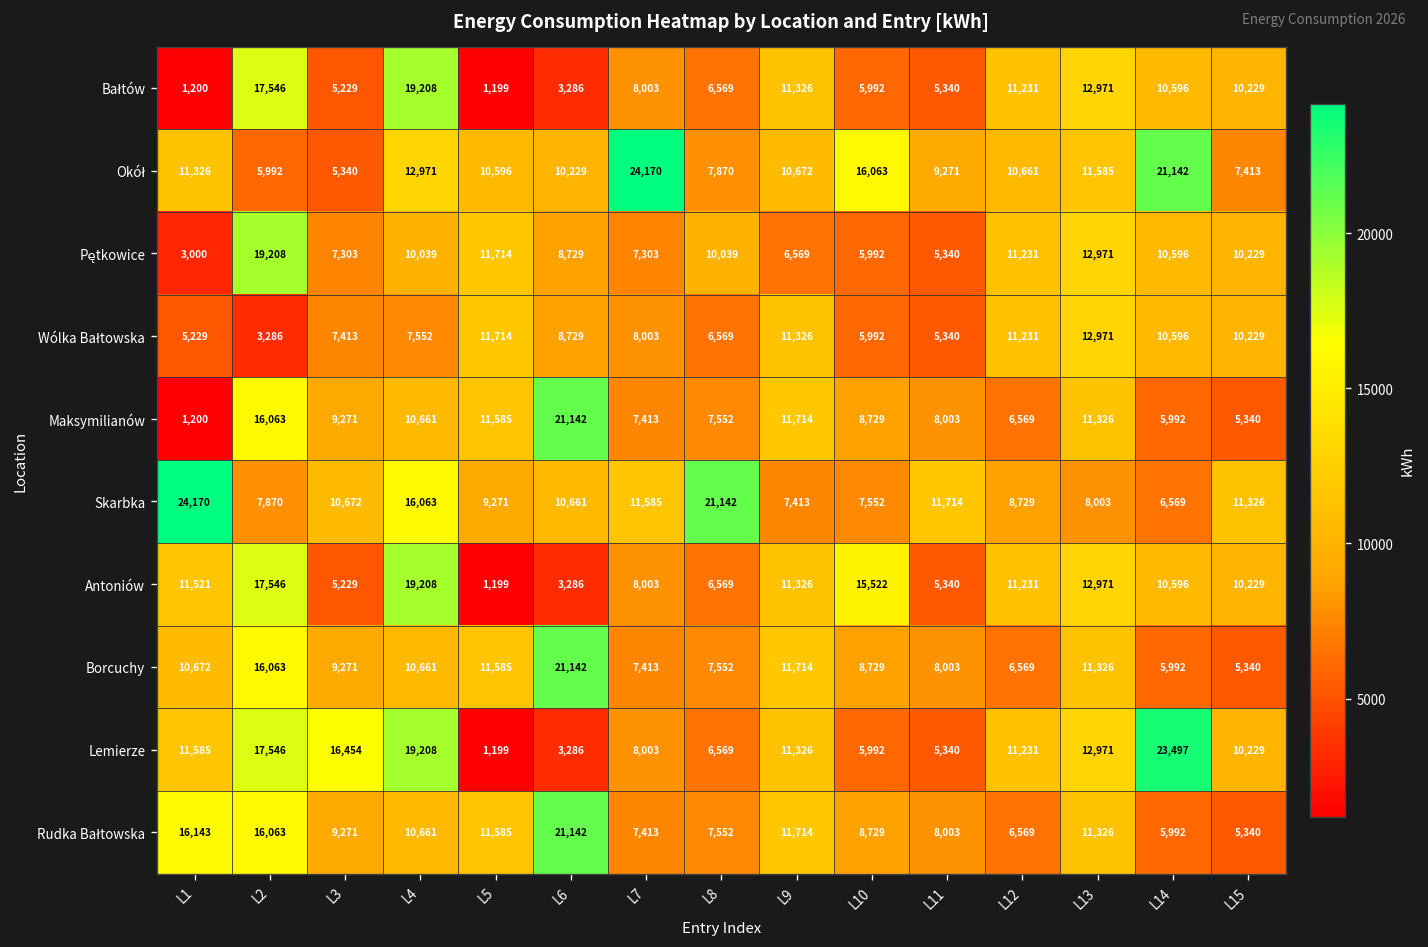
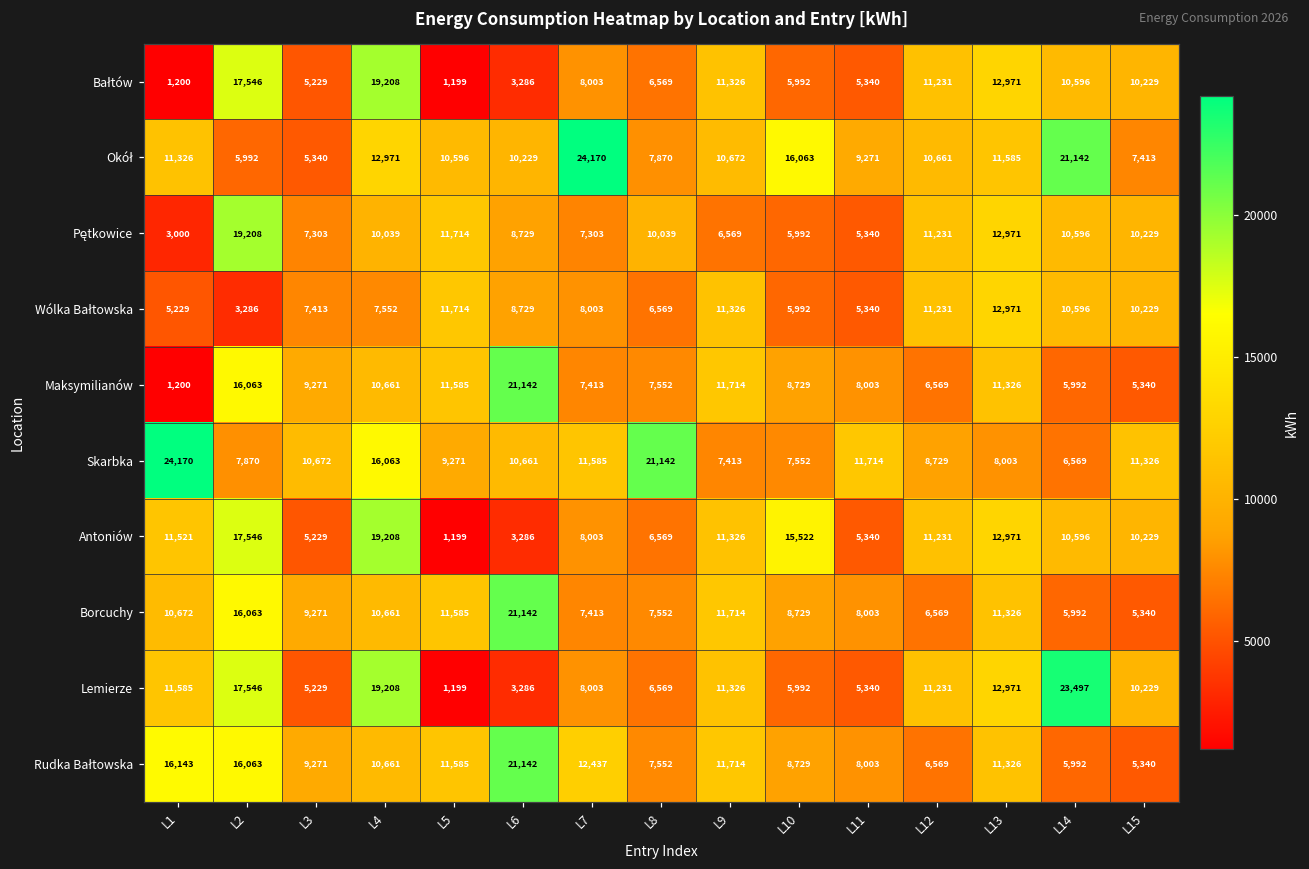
  {
    "Bałtów": {
      "L1": "1,200",
      "L2": "17,546",
      "L3": "5,229",
      "L4": "19,208",
      "L5": "1,199",
      "L6": "3,286",
      "L7": "8,003",
      "L8": "6,569",
      "L9": "11,326",
      "L10": "5,992",
      "L11": "5,340",
      "L12": "11,231",
      "L13": "12,971",
      "L14": "10,596",
      "L15": "10,229"
    },
    "Okół": {
      "L1": "11,326",
      "L2": "5,992",
      "L3": "5,340",
      "L4": "12,971",
      "L5": "10,596",
      "L6": "10,229",
      "L7": "24,170",
      "L8": "7,870",
      "L9": "10,672",
      "L10": "16,063",
      "L11": "9,271",
      "L12": "10,661",
      "L13": "11,585",
      "L14": "21,142",
      "L15": "7,413"
    },
    "Pętkowice": {
      "L1": "3,000",
      "L2": "19,208",
      "L3": "7,303",
      "L4": "10,039",
      "L5": "11,714",
      "L6": "8,729",
      "L7": "7,303",
      "L8": "10,039",
      "L9": "6,569",
      "L10": "5,992",
      "L11": "5,340",
      "L12": "11,231",
      "L13": "12,971",
      "L14": "10,596",
      "L15": "10,229"
    },
    "Wólka Bałtowska": {
      "L1": "5,229",
      "L2": "3,286",
      "L3": "7,413",
      "L4": "7,552",
      "L5": "11,714",
      "L6": "8,729",
      "L7": "8,003",
      "L8": "6,569",
      "L9": "11,326",
      "L10": "5,992",
      "L11": "5,340",
      "L12": "11,231",
      "L13": "12,971",
      "L14": "10,596",
      "L15": "10,229"
    },
    "Maksymilianów": {
      "L1": "1,200",
      "L2": "16,063",
      "L3": "9,271",
      "L4": "10,661",
      "L5": "11,585",
      "L6": "21,142",
      "L7": "7,413",
      "L8": "7,552",
      "L9": "11,714",
      "L10": "8,729",
      "L11": "8,003",
      "L12": "6,569",
      "L13": "11,326",
      "L14": "5,992",
      "L15": "5,340"
    },
    "Skarbka": {
      "L1": "24,170",
      "L2": "7,870",
      "L3": "10,672",
      "L4": "16,063",
      "L5": "9,271",
      "L6": "10,661",
      "L7": "11,585",
      "L8": "21,142",
      "L9": "7,413",
      "L10": "7,552",
      "L11": "11,714",
      "L12": "8,729",
      "L13": "8,003",
      "L14": "6,569",
      "L15": "11,326"
    },
    "Antoniów": {
      "L1": "11,521",
      "L2": "17,546",
      "L3": "5,229",
      "L4": "19,208",
      "L5": "1,199",
      "L6": "3,286",
      "L7": "8,003",
      "L8": "6,569",
      "L9": "11,326",
      "L10": "15,522",
      "L11": "5,340",
      "L12": "11,231",
      "L13": "12,971",
      "L14": "10,596",
      "L15": "10,229"
    },
    "Borcuchy": {
      "L1": "10,672",
      "L2": "16,063",
      "L3": "9,271",
      "L4": "10,661",
      "L5": "11,585",
      "L6": "21,142",
      "L7": "7,413",
      "L8": "7,552",
      "L9": "11,714",
      "L10": "8,729",
      "L11": "8,003",
      "L12": "6,569",
      "L13": "11,326",
      "L14": "5,992",
      "L15": "5,340"
    },
    "Lemierze": {
      "L1": "11,585",
      "L2": "17,546",
-     "L3": "16,454",
+     "L3": "5,229",
      "L4": "19,208",
      "L5": "1,199",
      "L6": "3,286",
      "L7": "8,003",
      "L8": "6,569",
      "L9": "11,326",
      "L10": "5,992",
      "L11": "5,340",
      "L12": "11,231",
      "L13": "12,971",
      "L14": "23,497",
      "L15": "10,229"
    },
    "Rudka Bałtowska": {
      "L1": "16,143",
      "L2": "16,063",
      "L3": "9,271",
      "L4": "10,661",
      "L5": "11,585",
      "L6": "21,142",
-     "L7": "7,413",
+     "L7": "12,437",
      "L8": "7,552",
      "L9": "11,714",
      "L10": "8,729",
      "L11": "8,003",
      "L12": "6,569",
      "L13": "11,326",
      "L14": "5,992",
      "L15": "5,340"
    }
  }
